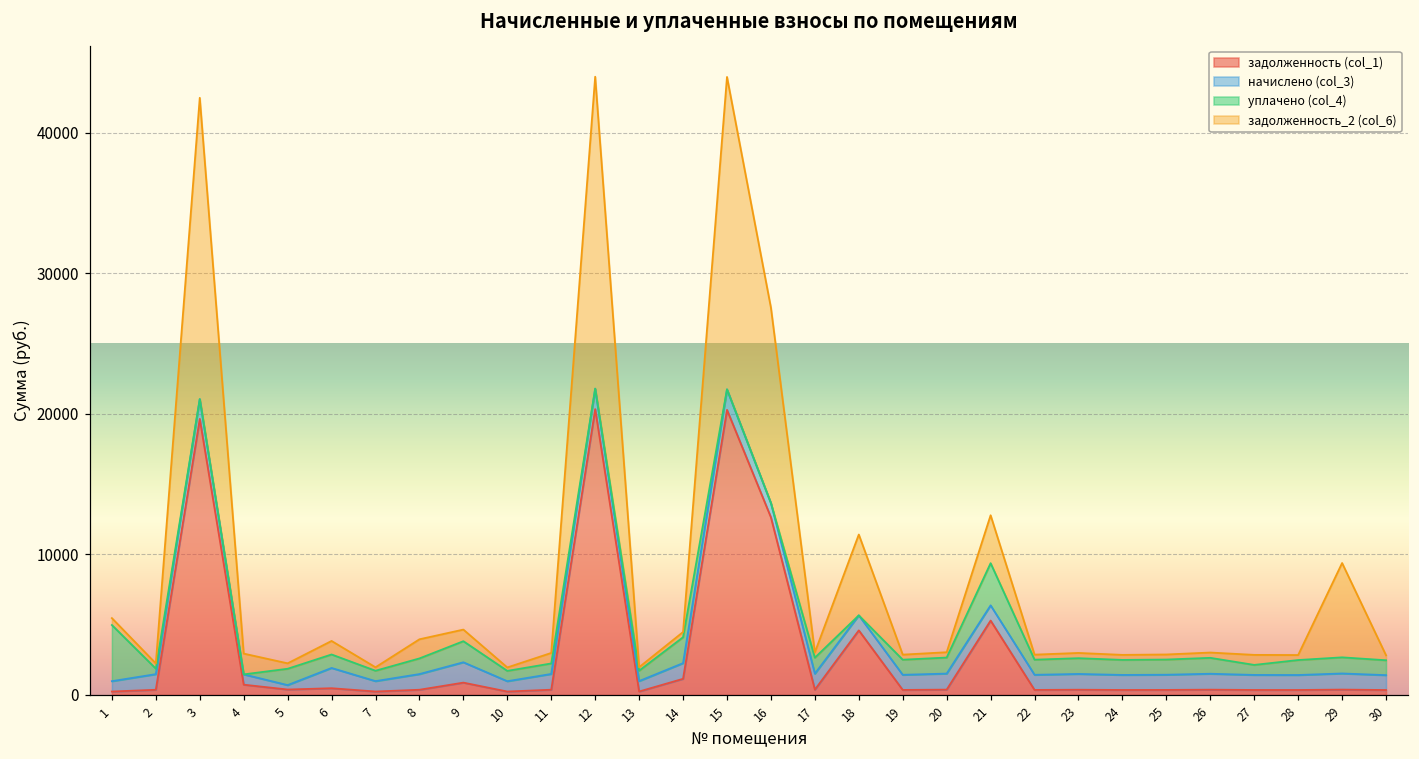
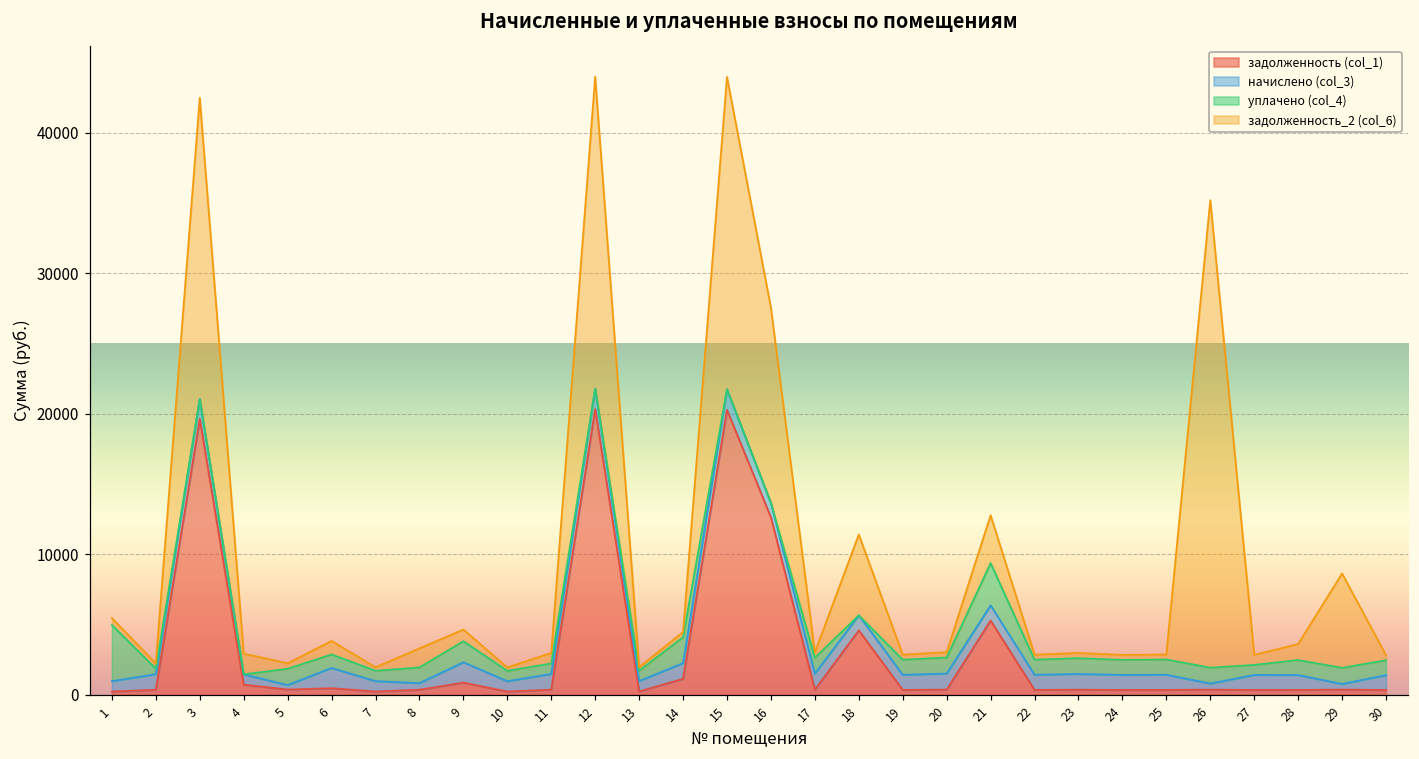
  {
    "задолженность (col_1)": {
      "1": 200,
      "2": 400,
      "3": 19600,
      "4": 700,
      "5": 400,
      "6": 500,
      "7": 200,
      "8": 400,
      "9": 900,
      "10": 200,
      "11": 400,
      "12": 20300,
      "13": 200,
      "14": 1200,
      "15": 20300,
      "16": 12600,
      "17": 400,
      "18": 4600,
      "19": 400,
      "20": 400,
      "21": 5300,
      "22": 400,
      "23": 400,
      "24": 400,
      "25": 400,
      "26": 400,
      "27": 400,
      "28": 400,
      "29": 400,
      "30": 400
    },
    "начислено (col_3)": {
      "1": 700,
      "2": 1100,
      "5": 300,
      "6": 1400,
      "7": 700,
-     "8": 1100,
+     "8": 500,
      "9": 1400,
      "10": 700,
      "11": 1100,
      "13": 700,
      "14": 1100,
      "17": 1100,
      "19": 1100,
      "20": 1100,
      "21": 1100,
      "22": 1100,
      "23": 1100,
      "24": 1100,
      "25": 1100,
-     "26": 1100,
+     "26": 400,
      "27": 1100,
      "28": 1100,
-     "29": 1100,
+     "29": 400,
      "30": 1100
    },
    "уплачено (col_4)": {
      "1": 4000,
      "2": 400,
      "5": 1200,
      "6": 1000,
      "7": 700,
      "8": 1100,
      "9": 1500,
      "10": 700,
      "11": 700,
      "13": 700,
      "14": 1800,
      "17": 1100,
      "19": 1100,
      "20": 1100,
      "21": 3000,
      "22": 1100,
      "23": 1100,
      "24": 1100,
      "25": 1100,
      "26": 1100,
      "27": 700,
      "28": 1100,
      "29": 1100,
      "30": 1100
    },
    "задолженность_2 (col_6)": {
      "1": 500,
      "2": 400,
      "3": 21400,
      "4": 1500,
      "5": 400,
      "6": 1000,
      "7": 200,
      "8": 1400,
      "9": 800,
      "10": 200,
      "11": 700,
      "12": 22200,
      "13": 200,
      "14": 400,
      "15": 22200,
      "16": 13900,
      "17": 400,
      "18": 5700,
      "19": 400,
      "20": 400,
      "21": 3400,
      "22": 400,
      "23": 400,
      "24": 400,
      "25": 400,
-     "26": 400,
+     "26": 33200,
      "27": 700,
-     "28": 400,
+     "28": 1100,
      "29": 6700,
      "30": 400
    }
  }
